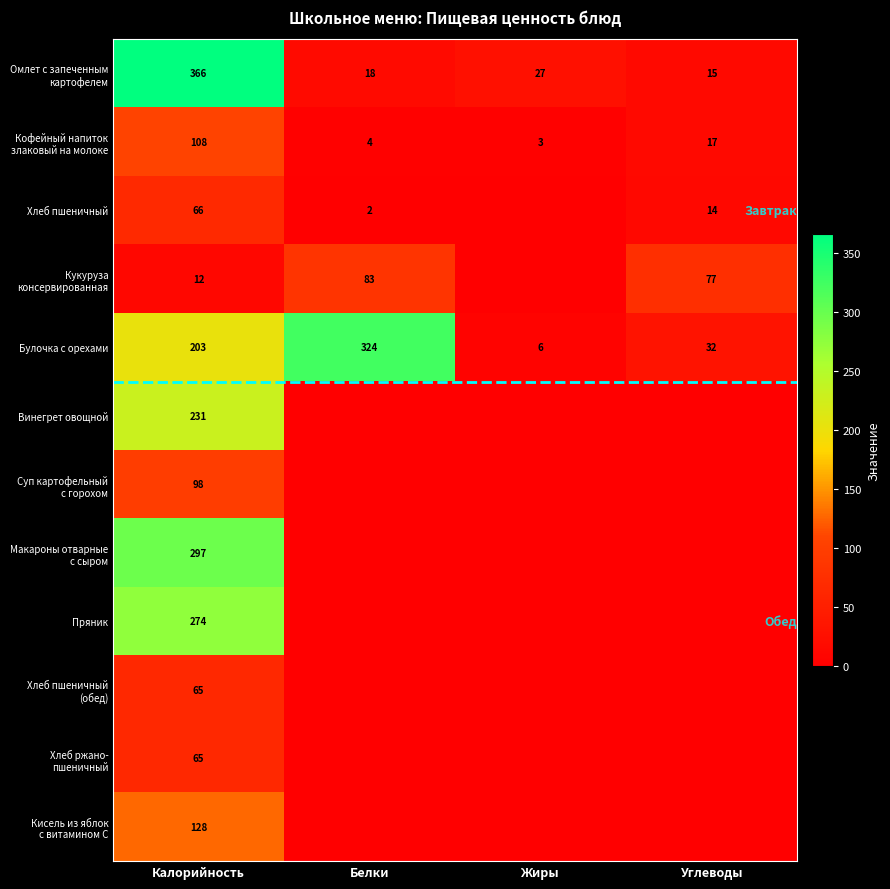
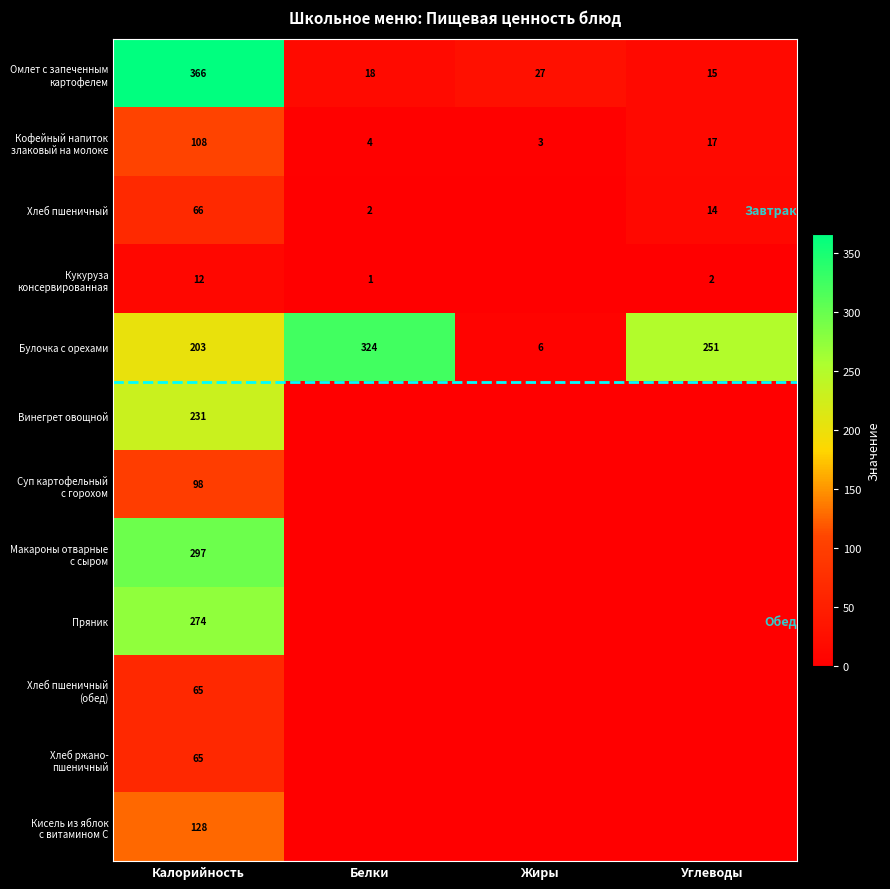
  {
    "Омлет с запеченным картофелем": {
      "Калорийность": 366,
      "Белки": 18,
      "Жиры": 27,
      "Углеводы": 15
    },
    "Кофейный напиток злаковый на молоке": {
      "Калорийность": 108,
      "Белки": 4,
      "Жиры": 3,
      "Углеводы": 17
    },
    "Хлеб пшеничный": {
      "Калорийность": 66,
      "Белки": 2
    },
    "Кукуруза консервированная": {
      "Калорийность": 12,
-     "Белки": 83,
-     "Углеводы": 77
+     "Белки": 1,
+     "Углеводы": 2
    },
    "Булочка с орехами": {
      "Калорийность": 203,
      "Белки": 324,
      "Жиры": 6,
-     "Углеводы": 32
+     "Углеводы": 251
    },
    "Винегрет овощной": {
      "Калорийность": 231
    },
    "Суп картофельный с горохом": {
      "Калорийность": 98
    },
    "Макароны отварные с сыром": {
      "Калорийность": 297
    },
    "Пряник": {
      "Калорийность": 274
    },
    "Хлеб пшеничный (обед)": {
      "Калорийность": 65
    },
    "Хлеб ржано- пшеничный": {
      "Калорийность": 65
    },
    "Кисель из яблок с витамином С": {
      "Калорийность": 128
    }
  }
